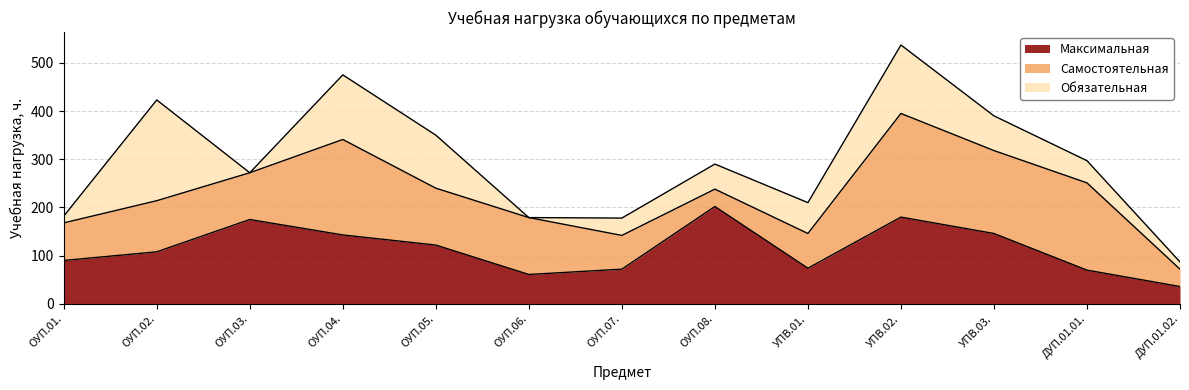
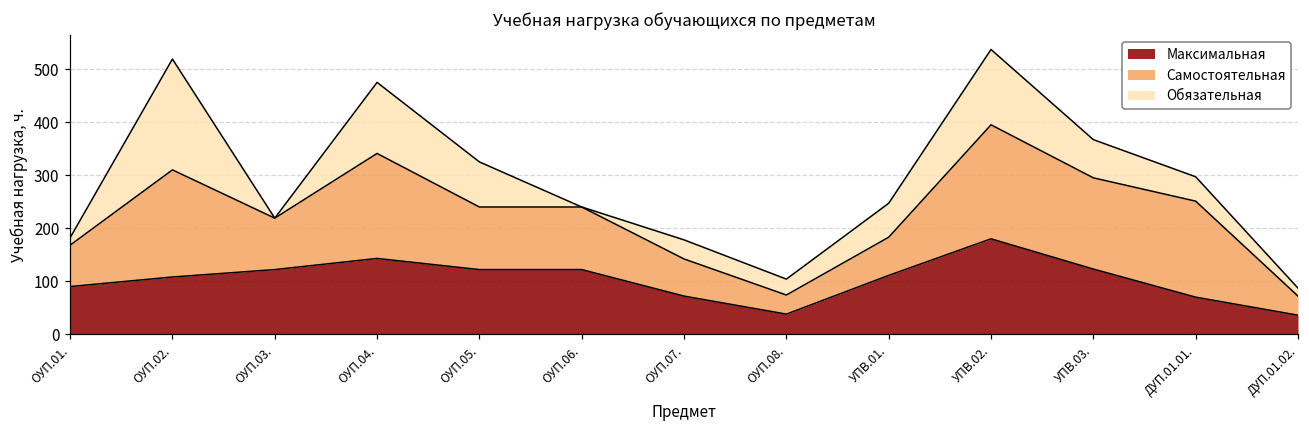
  {
    "Максимальная": {
      "ОУП.01.": 90,
      "ОУП.02.": 110,
-     "ОУП.03.": 180,
+     "ОУП.03.": 120,
      "ОУП.04.": 140,
      "ОУП.05.": 120,
-     "ОУП.06.": 60,
+     "ОУП.06.": 120,
      "ОУП.07.": 70,
-     "ОУП.08.": 200,
-     "УПВ.01.": 70,
+     "ОУП.08.": 40,
+     "УПВ.01.": 110,
      "УПВ.02.": 180,
-     "УПВ.03.": 150,
+     "УПВ.03.": 120,
      "ДУП.01.01.": 70,
      "ДУП.01.02.": 40
    },
    "Самостоятельная": {
      "ОУП.01.": 80,
-     "ОУП.02.": 110,
+     "ОУП.02.": 200,
      "ОУП.04.": 200,
      "ОУП.05.": 120,
      "ОУП.07.": 70,
      "ОУП.08.": 40,
      "УПВ.01.": 70,
      "УПВ.02.": 220,
      "УПВ.03.": 170,
      "ДУП.01.01.": 180,
      "ДУП.01.02.": 40
    },
    "Обязательная": {
      "ОУП.01.": 10,
      "ОУП.02.": 210,
      "ОУП.04.": 130,
-     "ОУП.05.": 110,
+     "ОУП.05.": 90,
      "ОУП.07.": 40,
-     "ОУП.08.": 50,
+     "ОУП.08.": 30,
      "УПВ.01.": 60,
      "УПВ.02.": 140,
      "УПВ.03.": 70,
      "ДУП.01.01.": 50,
      "ДУП.01.02.": 20
    }
  }
